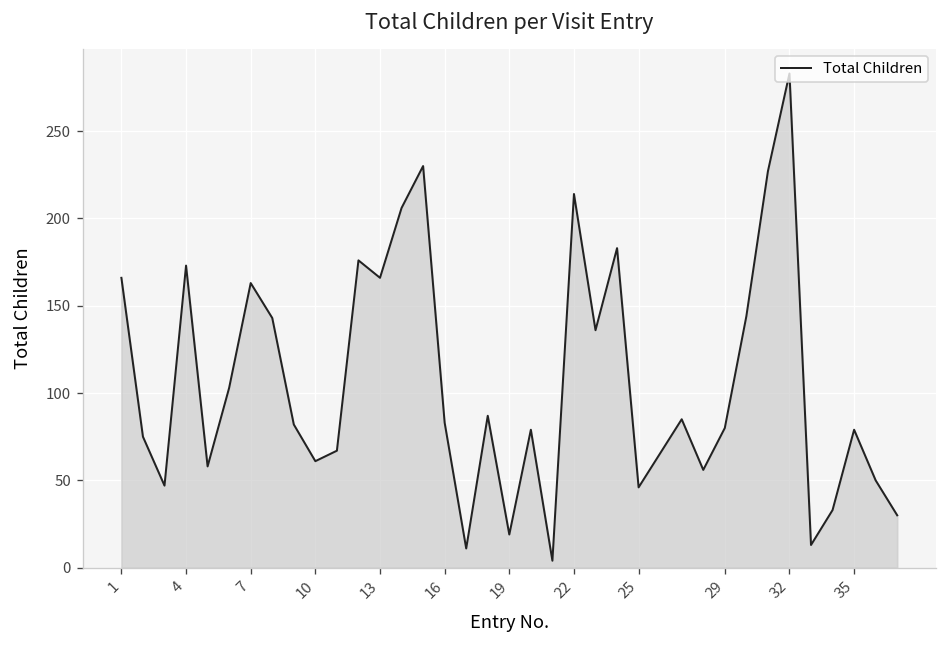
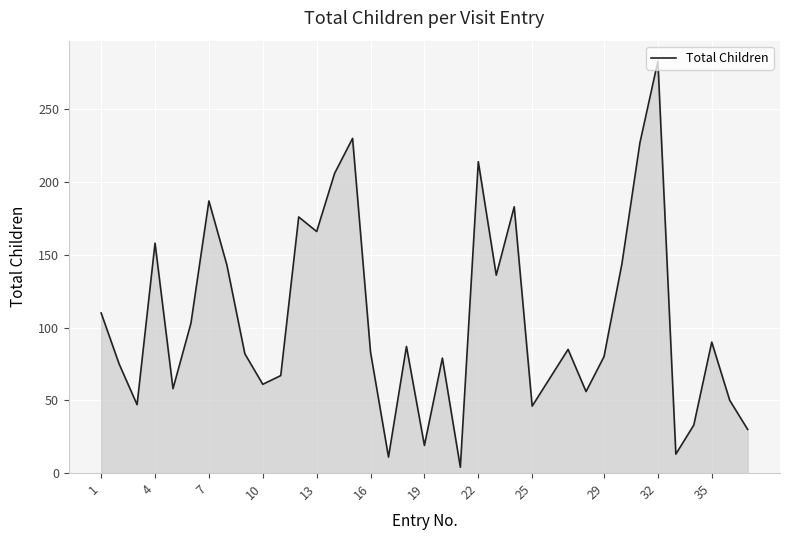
  {
-   "1": 166,
-   "4": 173,
-   "7": 163,
+   "1": 110,
+   "4": 158,
+   "7": 187,
    "10": 61,
    "13": 166,
    "16": 83,
    "19": 19,
    "22": 214,
    "25": 46,
    "29": 80,
-   "35": 79
+   "35": 90
  }
